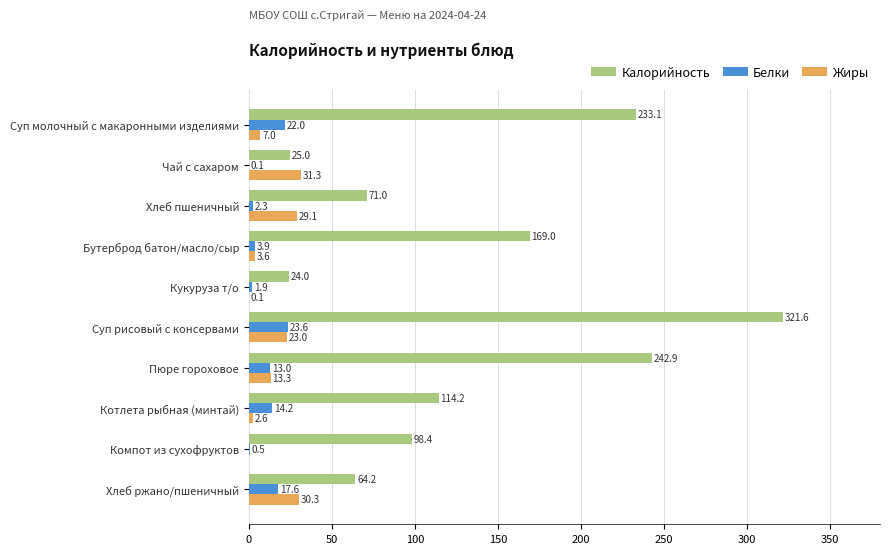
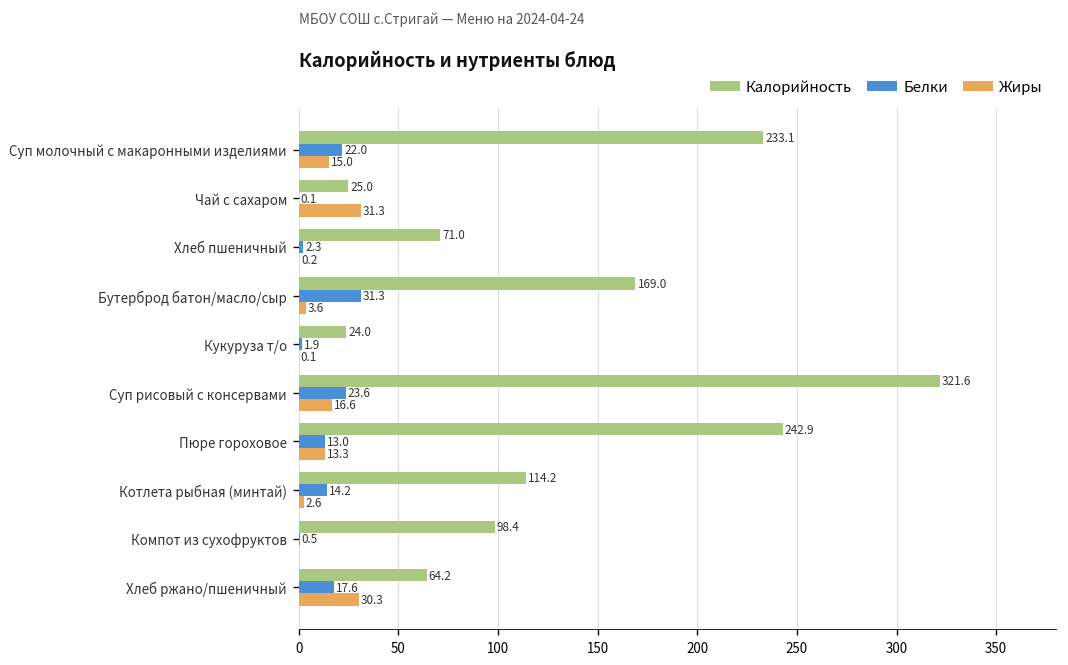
  {
    "Калорийность": {
      "Суп молочный с макаронными изделиями": 233.1,
      "Чай с сахаром": 25.0,
      "Хлеб пшеничный": 71.0,
      "Бутерброд батон/масло/сыр": 169.0,
      "Кукуруза т/о": 24.0,
      "Суп рисовый с консервами": 321.6,
      "Пюре гороховое": 242.9,
      "Котлета рыбная (минтай)": 114.2,
      "Компот из сухофруктов": 98.4,
      "Хлеб ржано/пшеничный": 64.2
    },
    "Белки": {
      "Суп молочный с макаронными изделиями": 22.0,
      "Чай с сахаром": 0.1,
      "Хлеб пшеничный": 2.3,
-     "Бутерброд батон/масло/сыр": 3.9,
+     "Бутерброд батон/масло/сыр": 31.3,
      "Кукуруза т/о": 1.9,
      "Суп рисовый с консервами": 23.6,
      "Пюре гороховое": 13.0,
      "Котлета рыбная (минтай)": 14.2,
      "Компот из сухофруктов": 0.5,
      "Хлеб ржано/пшеничный": 17.6
    },
    "Жиры": {
-     "Суп молочный с макаронными изделиями": 7.0,
+     "Суп молочный с макаронными изделиями": 15.0,
      "Чай с сахаром": 31.3,
-     "Хлеб пшеничный": 29.1,
+     "Хлеб пшеничный": 0.2,
      "Бутерброд батон/масло/сыр": 3.6,
      "Кукуруза т/о": 0.1,
-     "Суп рисовый с консервами": 23.0,
+     "Суп рисовый с консервами": 16.6,
      "Пюре гороховое": 13.3,
      "Котлета рыбная (минтай)": 2.6,
      "Хлеб ржано/пшеничный": 30.3
    }
  }
